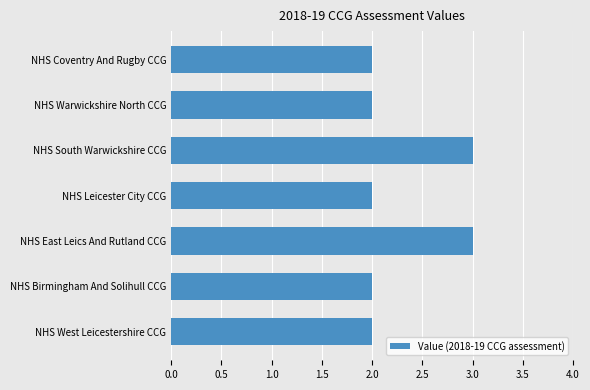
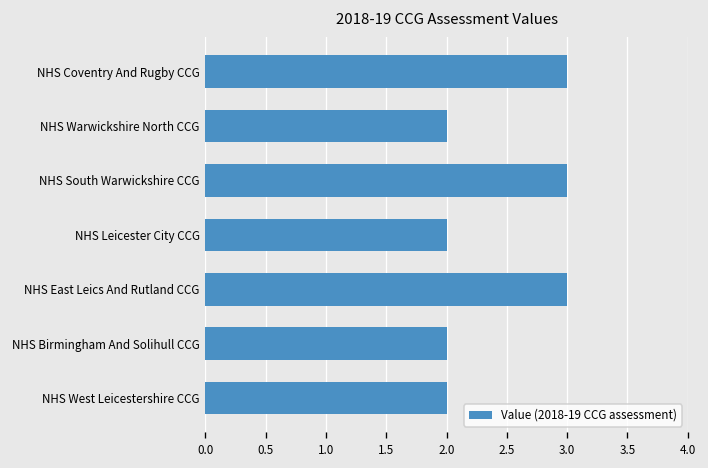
  {
-   "NHS Coventry And Rugby CCG": 2,
+   "NHS Coventry And Rugby CCG": 3,
    "NHS Warwickshire North CCG": 2,
    "NHS South Warwickshire CCG": 3,
    "NHS Leicester City CCG": 2,
    "NHS East Leics And Rutland CCG": 3,
    "NHS Birmingham And Solihull CCG": 2,
    "NHS West Leicestershire CCG": 2
  }
